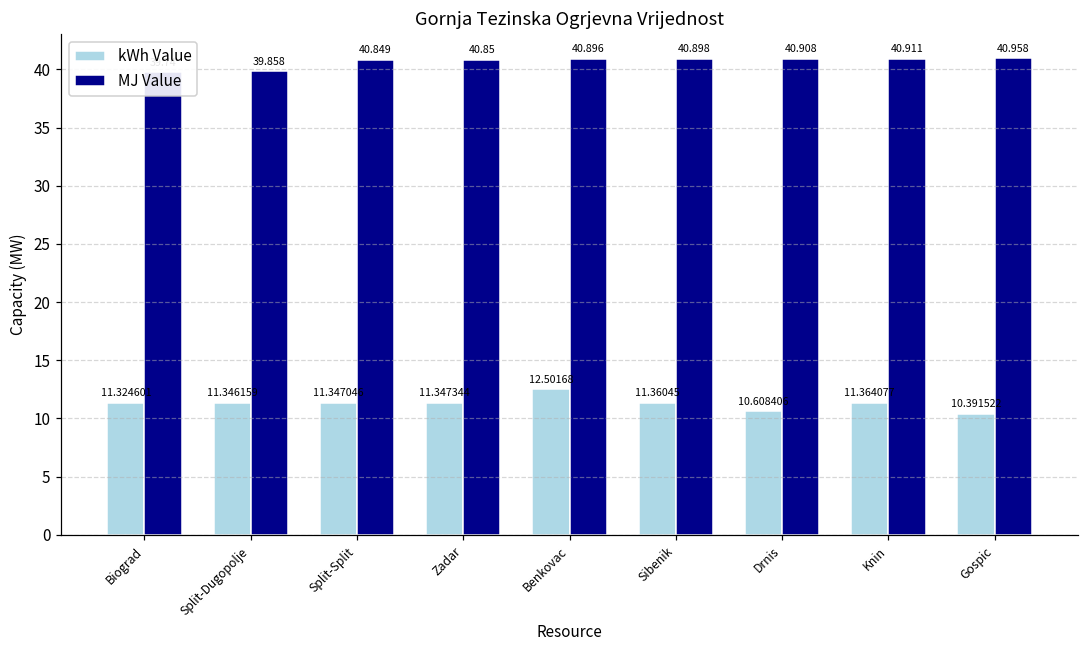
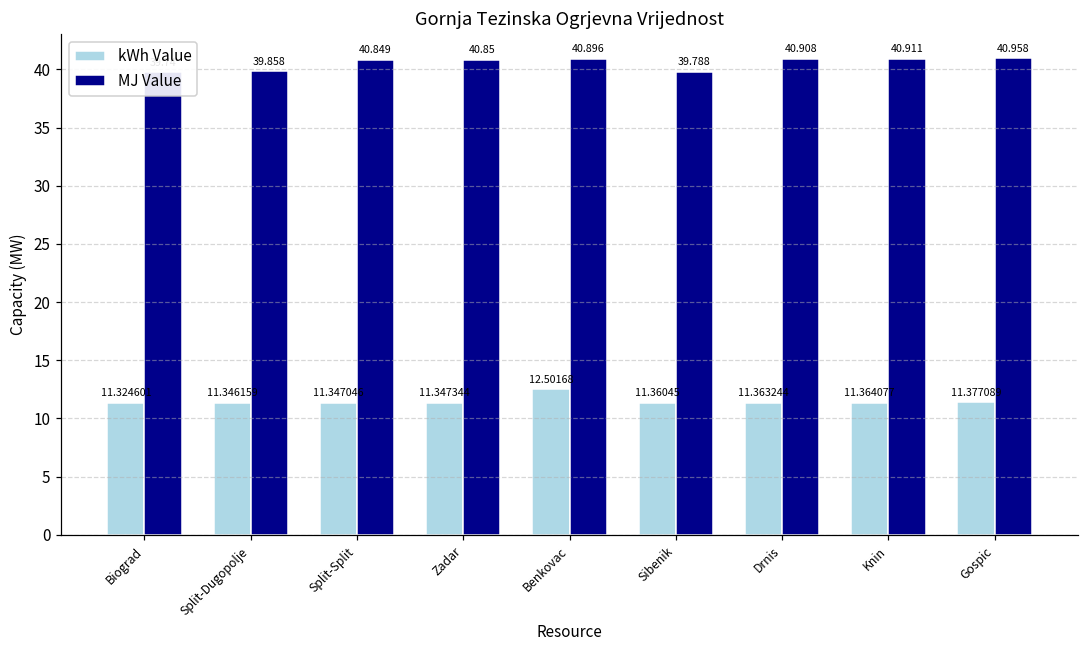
  {
    "kWh Value": {
      "Biograd": 11.324601,
      "Split-Dugopolje": 11.346159,
      "Split-Split": 11.347046,
      "Zadar": 11.347344,
      "Benkovac": 12.50168,
      "Sibenik": 11.36045,
-     "Drnis": 10.608406,
+     "Drnis": 11.363244,
      "Knin": 11.364077,
-     "Gospic": 10.391522
+     "Gospic": 11.377089
    },
    "MJ Value": {
      "Split-Dugopolje": 39.858,
      "Split-Split": 40.849,
      "Zadar": 40.85,
      "Benkovac": 40.896,
-     "Sibenik": 40.898,
+     "Sibenik": 39.788,
      "Drnis": 40.908,
      "Knin": 40.911,
      "Gospic": 40.958
    }
  }
